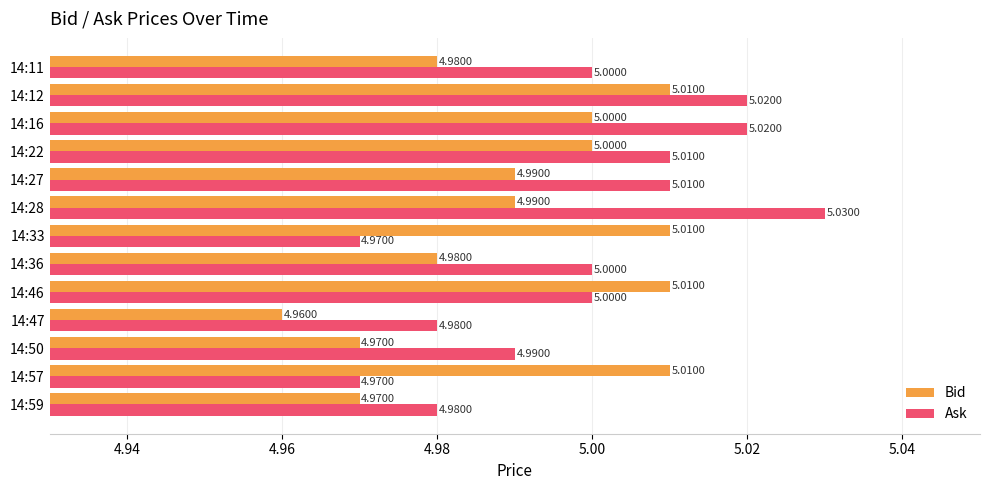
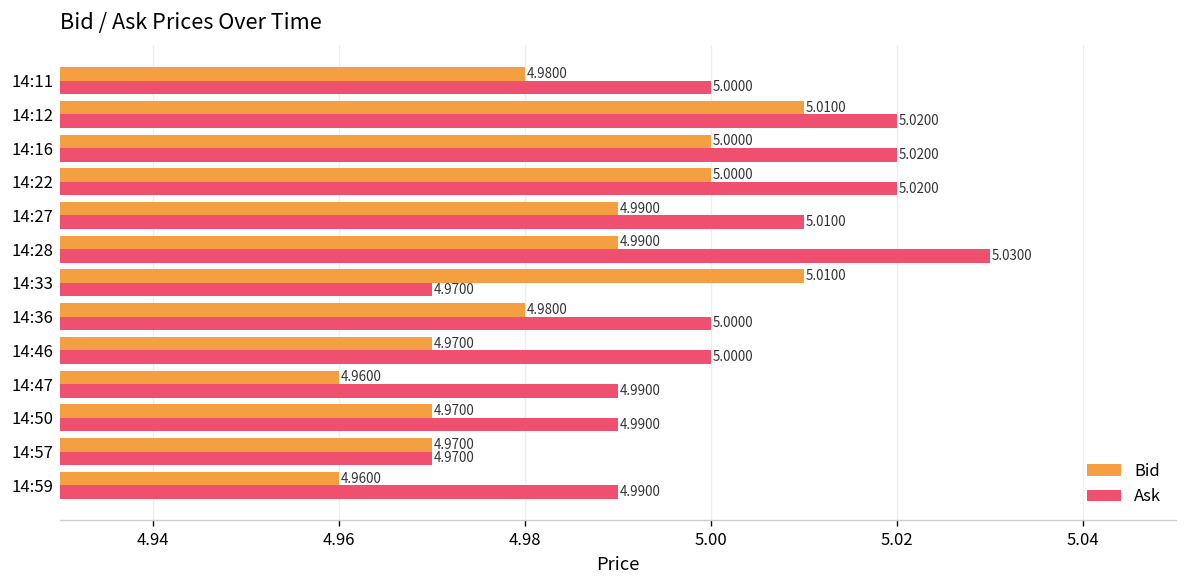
  {
    "Bid": {
      "14:11": 4.9800,
      "14:12": 5.0100,
      "14:16": 5.0000,
      "14:22": 5.0000,
      "14:27": 4.9900,
      "14:28": 4.9900,
      "14:33": 5.0100,
      "14:36": 4.9800,
-     "14:46": 5.0100,
+     "14:46": 4.9700,
      "14:47": 4.9600,
      "14:50": 4.9700,
-     "14:57": 5.0100,
-     "14:59": 4.9700
+     "14:57": 4.9700,
+     "14:59": 4.9600
    },
    "Ask": {
      "14:11": 5.0000,
      "14:12": 5.0200,
      "14:16": 5.0200,
-     "14:22": 5.0100,
+     "14:22": 5.0200,
      "14:27": 5.0100,
      "14:28": 5.0300,
      "14:33": 4.9700,
      "14:36": 5.0000,
      "14:46": 5.0000,
-     "14:47": 4.9800,
+     "14:47": 4.9900,
      "14:50": 4.9900,
      "14:57": 4.9700,
-     "14:59": 4.9800
+     "14:59": 4.9900
    }
  }
